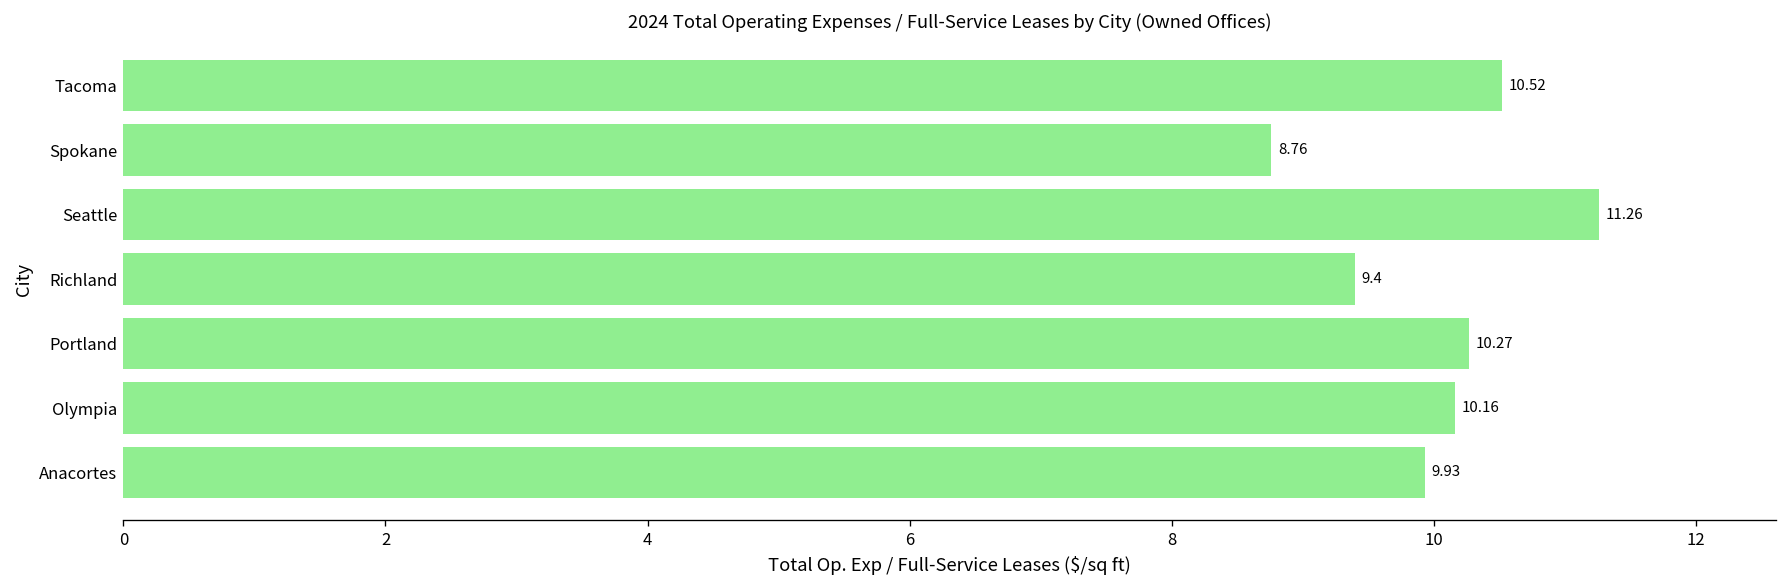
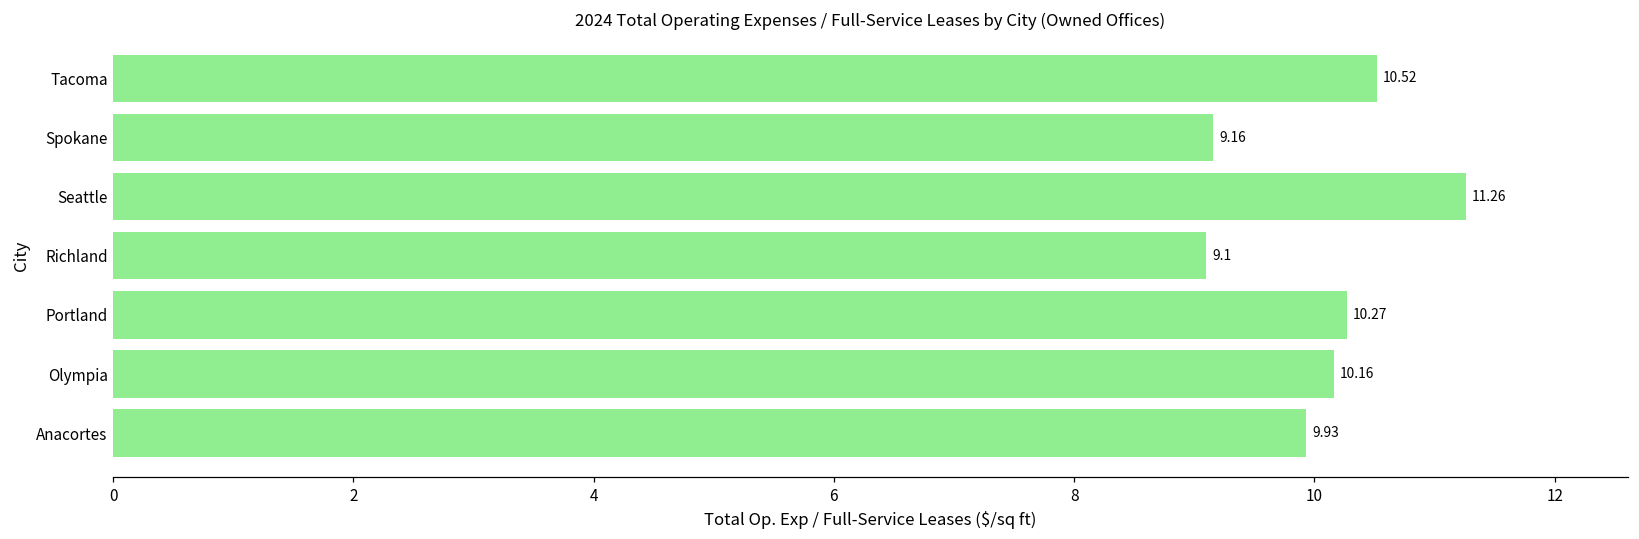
  {
    "Tacoma": 10.52,
-   "Spokane": 8.76,
+   "Spokane": 9.16,
    "Seattle": 11.26,
-   "Richland": 9.4,
+   "Richland": 9.1,
    "Portland": 10.27,
    "Olympia": 10.16,
    "Anacortes": 9.93
  }
